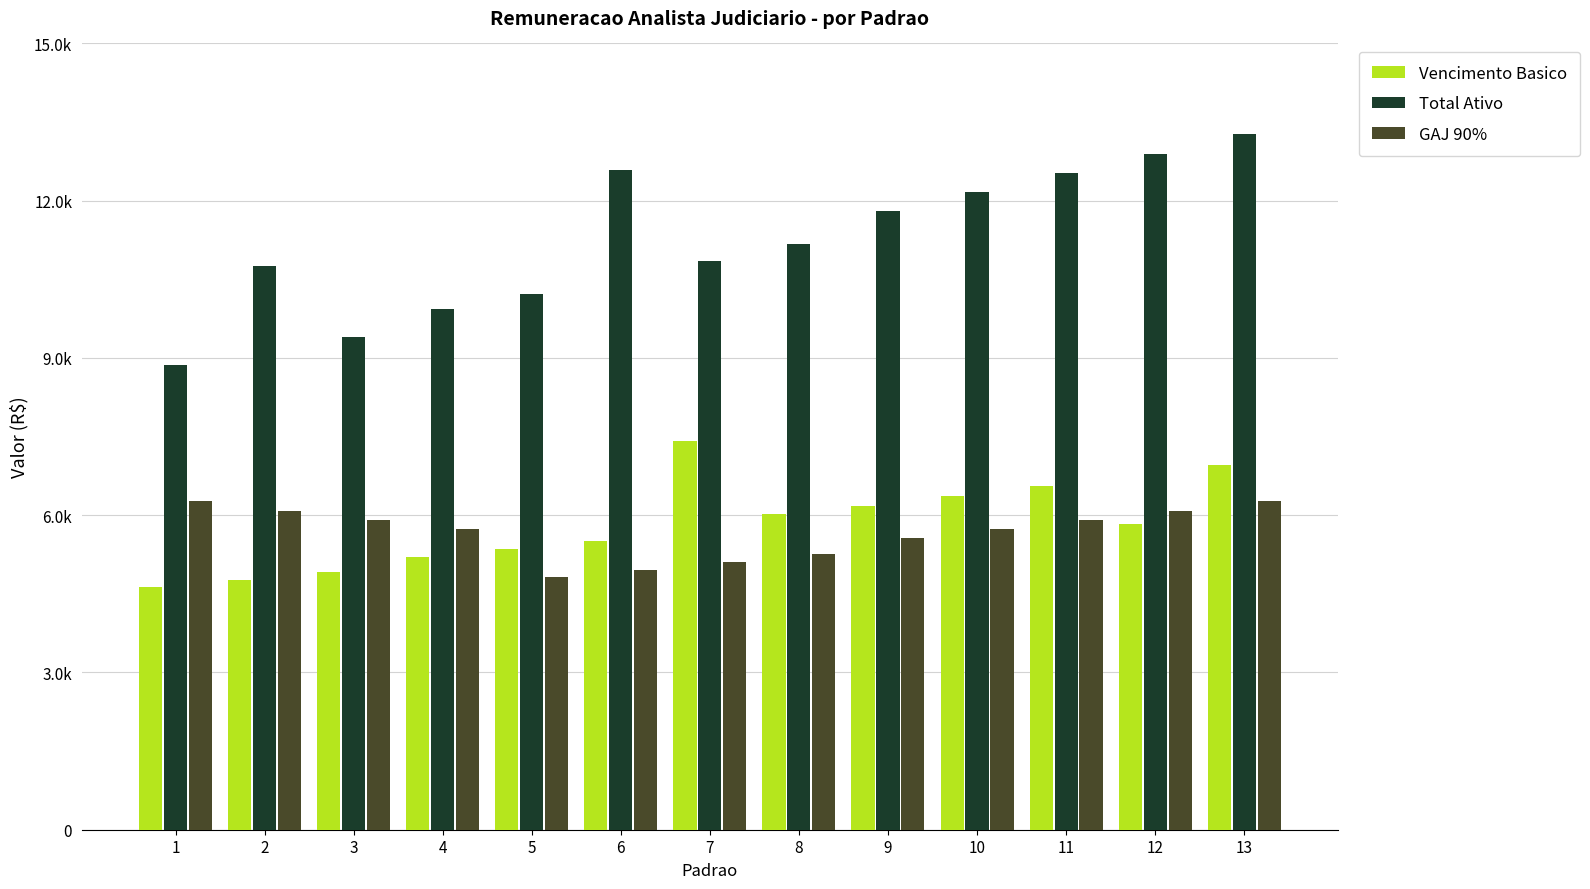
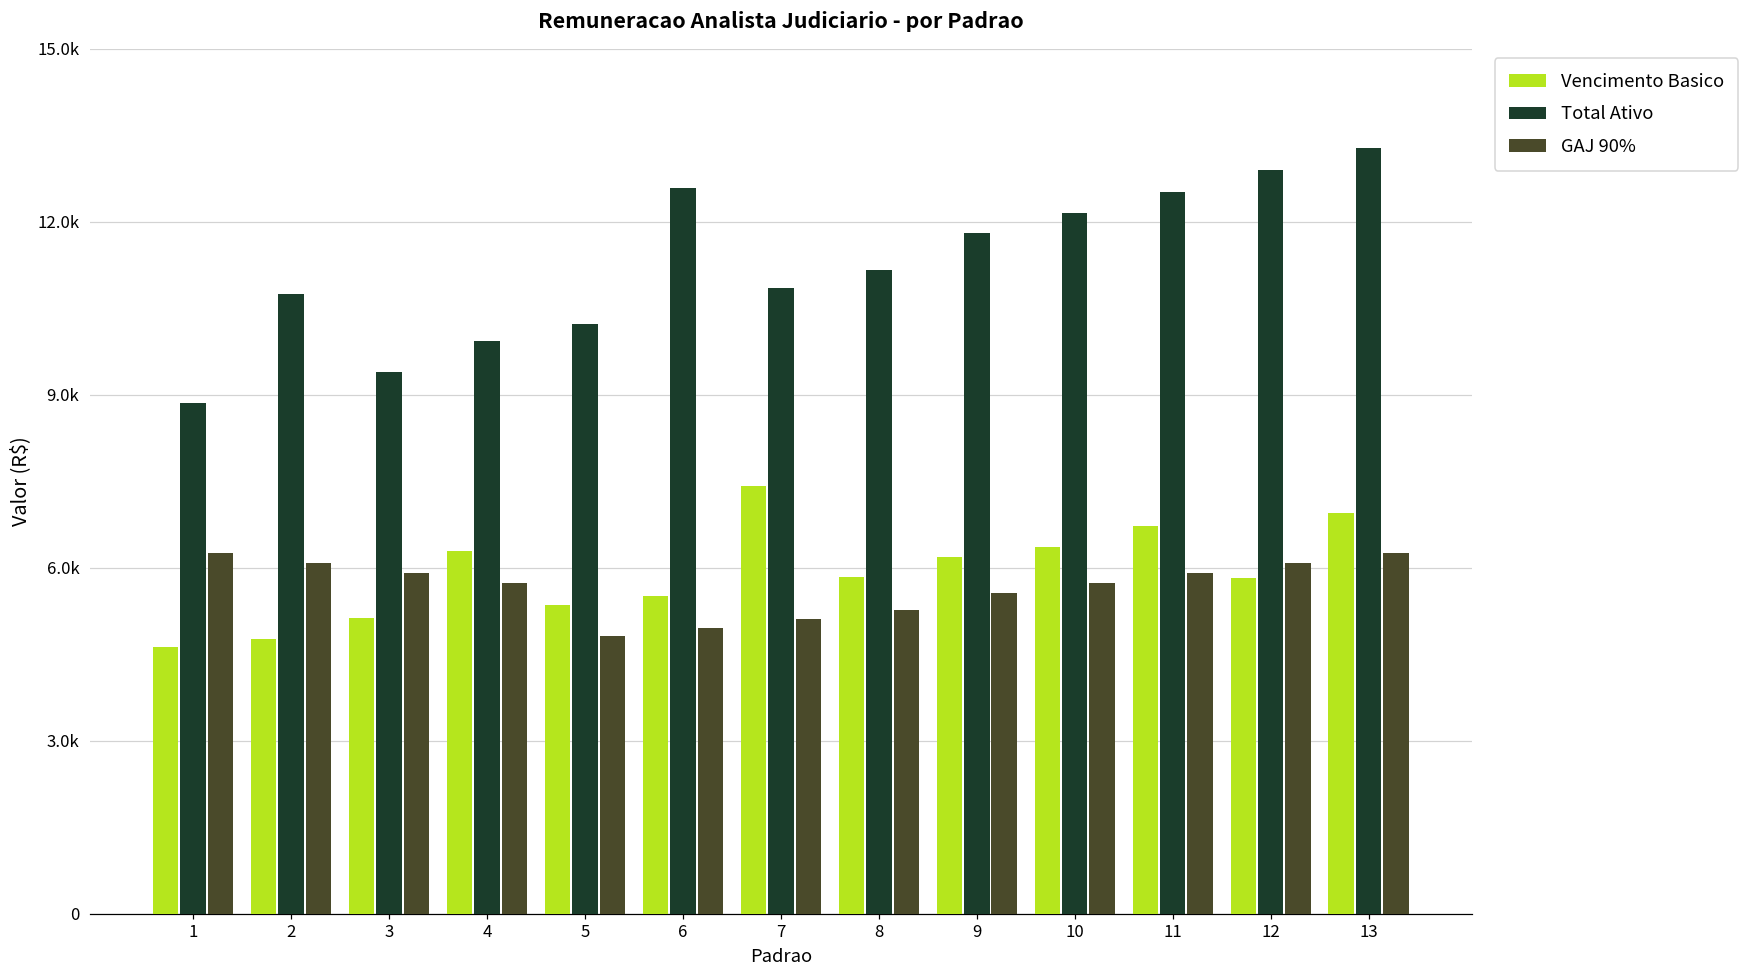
  {
    "Vencimento Basico": {
      "1": 4600,
      "2": 4800,
-     "3": 4900,
-     "4": 5200,
+     "3": 5100,
+     "4": 6300,
      "5": 5400,
      "6": 5500,
      "7": 7400,
-     "8": 6000,
+     "8": 5800,
      "9": 6200,
      "10": 6400,
-     "11": 6600,
+     "11": 6700,
      "12": 5800,
      "13": 7000
    }
  }
